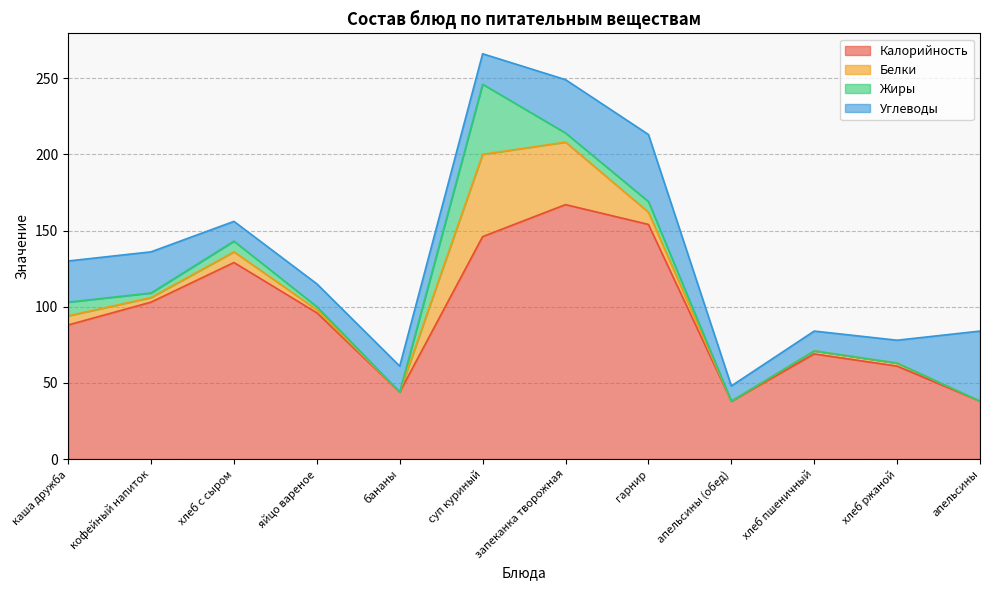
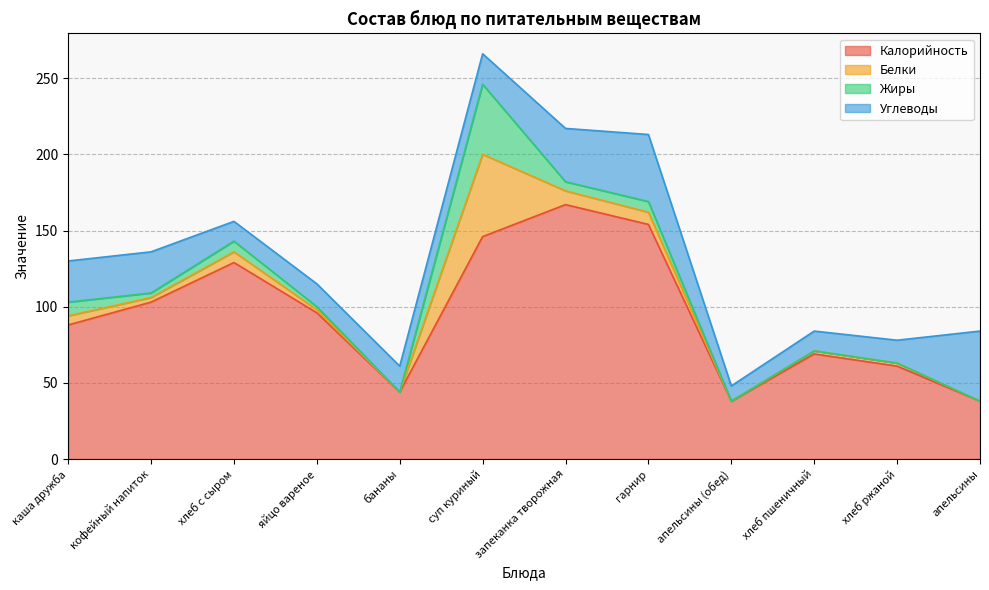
  {
    "Калорийность": {
      "каша дружба": 88,
      "кофейный напиток": 103,
      "хлеб с сыром": 129,
      "яйцо вареное": 96,
      "суп куриный": 146,
      "запеканка творожная": 167,
      "гарнир": 154,
      "хлеб пшеничный": 69,
      "хлеб ржаной": 61
    },
    "Белки": {
      "каша дружба": 6,
      "кофейный напиток": 3,
      "хлеб с сыром": 7,
      "яйцо вареное": 2,
      "суп куриный": 54,
-     "запеканка творожная": 41,
+     "запеканка творожная": 9,
      "гарнир": 8
    },
    "Жиры": {
      "каша дружба": 9,
      "кофейный напиток": 3,
      "хлеб с сыром": 7,
      "яйцо вареное": 2,
      "суп куриный": 46,
      "запеканка творожная": 6,
      "гарнир": 7
    },
    "Углеводы": {
      "каша дружба": 27,
      "кофейный напиток": 27,
      "хлеб с сыром": 13,
      "яйцо вареное": 15,
      "бананы": 17,
      "суп куриный": 20,
      "запеканка творожная": 35,
      "гарнир": 44,
      "апельсины (обед)": 10,
      "хлеб пшеничный": 13,
      "хлеб ржаной": 15,
      "апельсины": 46
    }
  }
